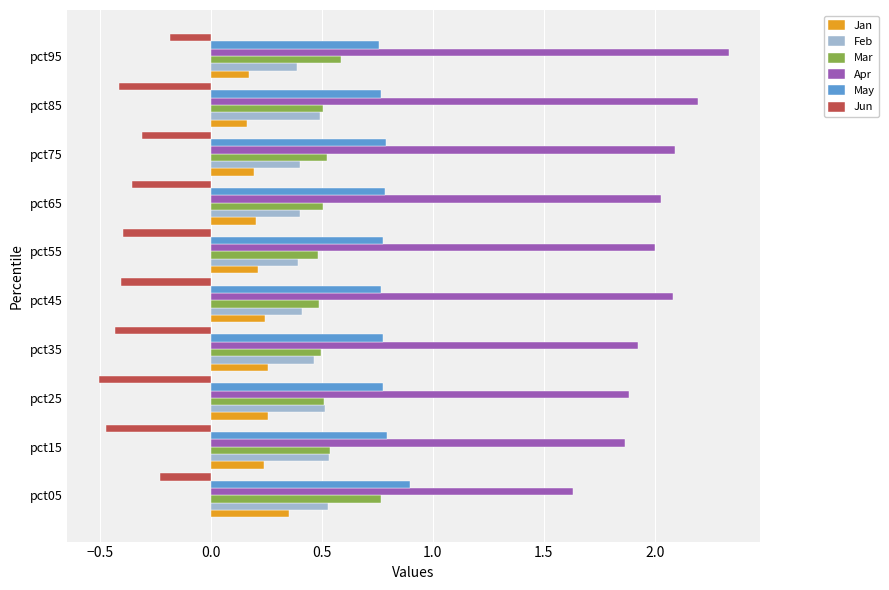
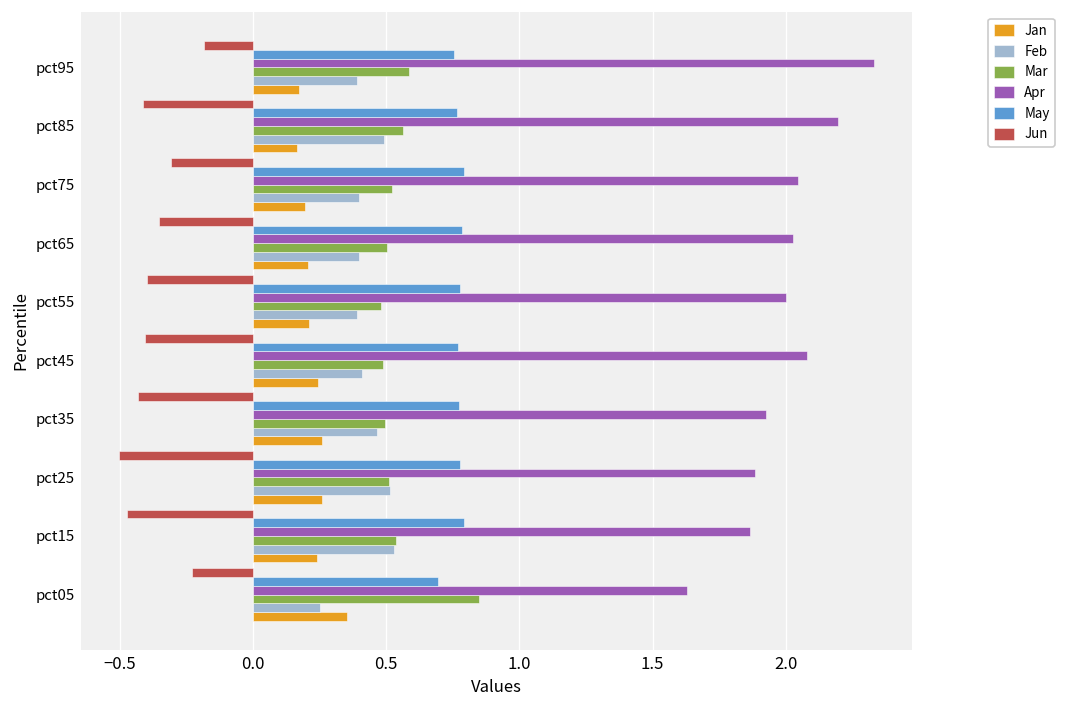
  {
    "Jan": {
      "pct95": 0.17,
      "pct85": 0.16,
      "pct75": 0.20,
      "pct65": 0.21,
      "pct55": 0.21,
      "pct45": 0.24,
      "pct35": 0.26,
      "pct25": 0.26,
      "pct15": 0.24,
      "pct05": 0.35
    },
    "Feb": {
      "pct95": 0.39,
      "pct85": 0.49,
      "pct75": 0.40,
      "pct65": 0.40,
      "pct55": 0.39,
      "pct45": 0.41,
      "pct35": 0.47,
      "pct25": 0.52,
      "pct15": 0.53,
-     "pct05": 0.53
+     "pct05": 0.25
    },
    "Mar": {
      "pct95": 0.59,
-     "pct85": 0.51,
+     "pct85": 0.56,
      "pct75": 0.52,
      "pct65": 0.50,
      "pct55": 0.48,
      "pct45": 0.49,
      "pct35": 0.50,
      "pct25": 0.51,
      "pct15": 0.54,
-     "pct05": 0.77
+     "pct05": 0.85
    },
    "Apr": {
      "pct95": 2.33,
      "pct85": 2.20,
-     "pct75": 2.09,
+     "pct75": 2.05,
      "pct65": 2.03,
      "pct55": 2.00,
      "pct45": 2.08,
      "pct35": 1.92,
      "pct25": 1.88,
      "pct15": 1.87,
      "pct05": 1.63
    },
    "May": {
      "pct95": 0.76,
      "pct85": 0.77,
      "pct75": 0.79,
      "pct65": 0.78,
      "pct55": 0.78,
      "pct45": 0.77,
      "pct35": 0.77,
      "pct25": 0.78,
      "pct15": 0.79,
-     "pct05": 0.90
+     "pct05": 0.70
    },
    "Jun": {
      "pct95": -0.18,
      "pct85": -0.41,
      "pct75": -0.31,
      "pct65": -0.35,
      "pct55": -0.40,
      "pct45": -0.40,
      "pct35": -0.43,
      "pct25": -0.50,
      "pct15": -0.47,
      "pct05": -0.23
    }
  }
